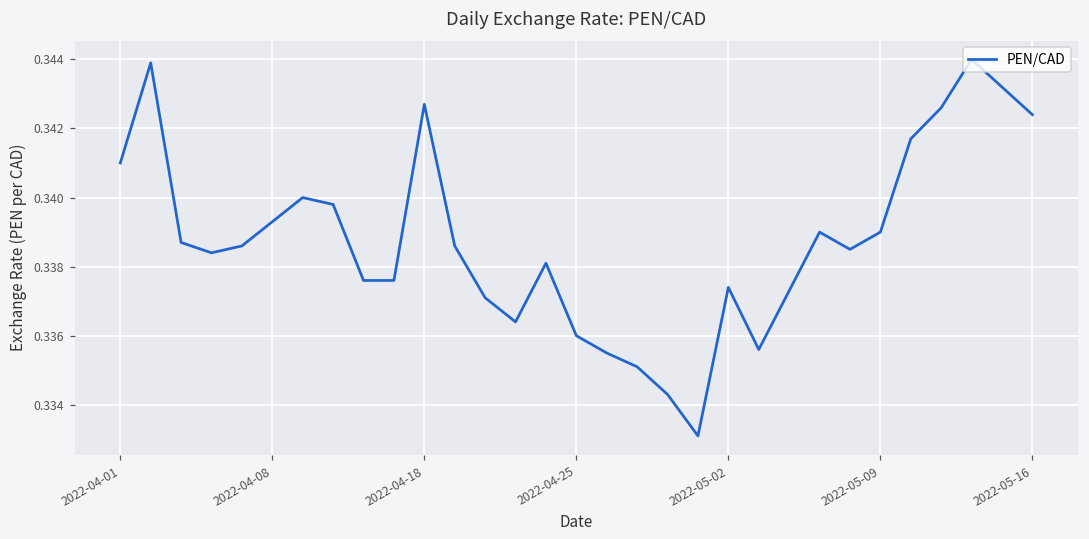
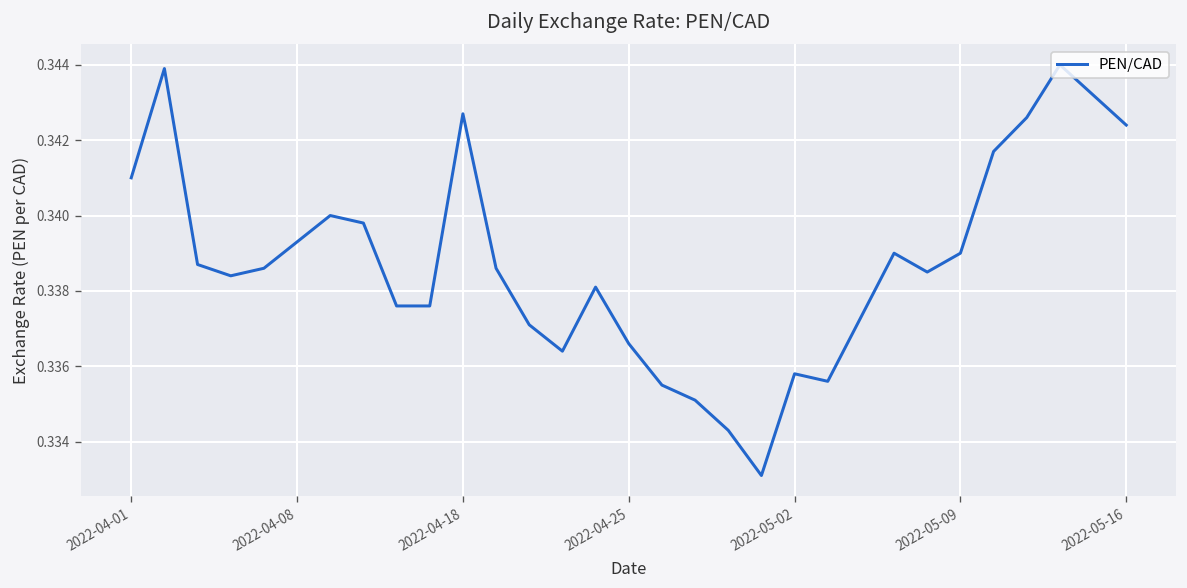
  {
    "2022-04-01": 0.3410,
    "2022-04-08": 0.3393,
    "2022-04-18": 0.3427,
-   "2022-04-25": 0.3360,
-   "2022-05-02": 0.3374,
+   "2022-04-25": 0.3366,
+   "2022-05-02": 0.3358,
    "2022-05-09": 0.3390,
    "2022-05-16": 0.3424
  }
